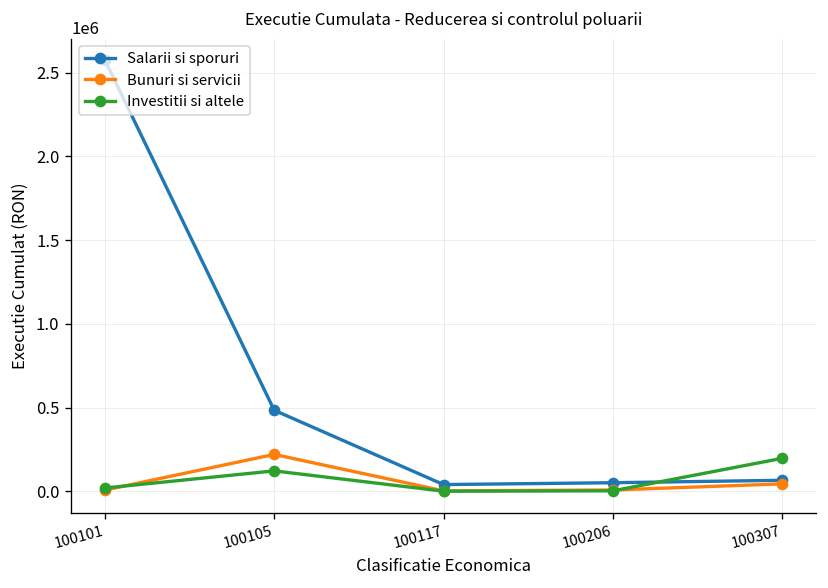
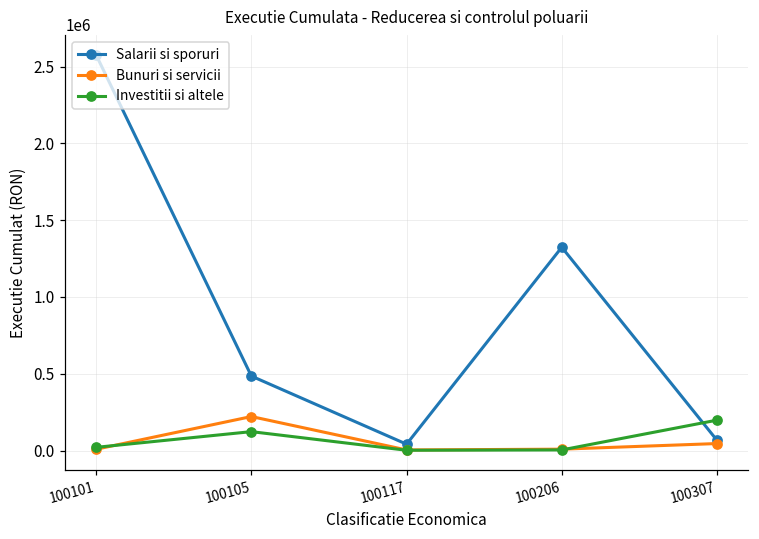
  {
    "Salarii si sporuri": {
      "100105": 480000,
      "100117": 40000,
-     "100206": 50000,
+     "100206": 1320000,
      "100307": 70000
    },
    "Bunuri si servicii": {
      "100105": 220000,
      "100307": 50000
    },
    "Investitii si altele": {
      "100105": 120000,
      "100307": 200000
    }
  }
